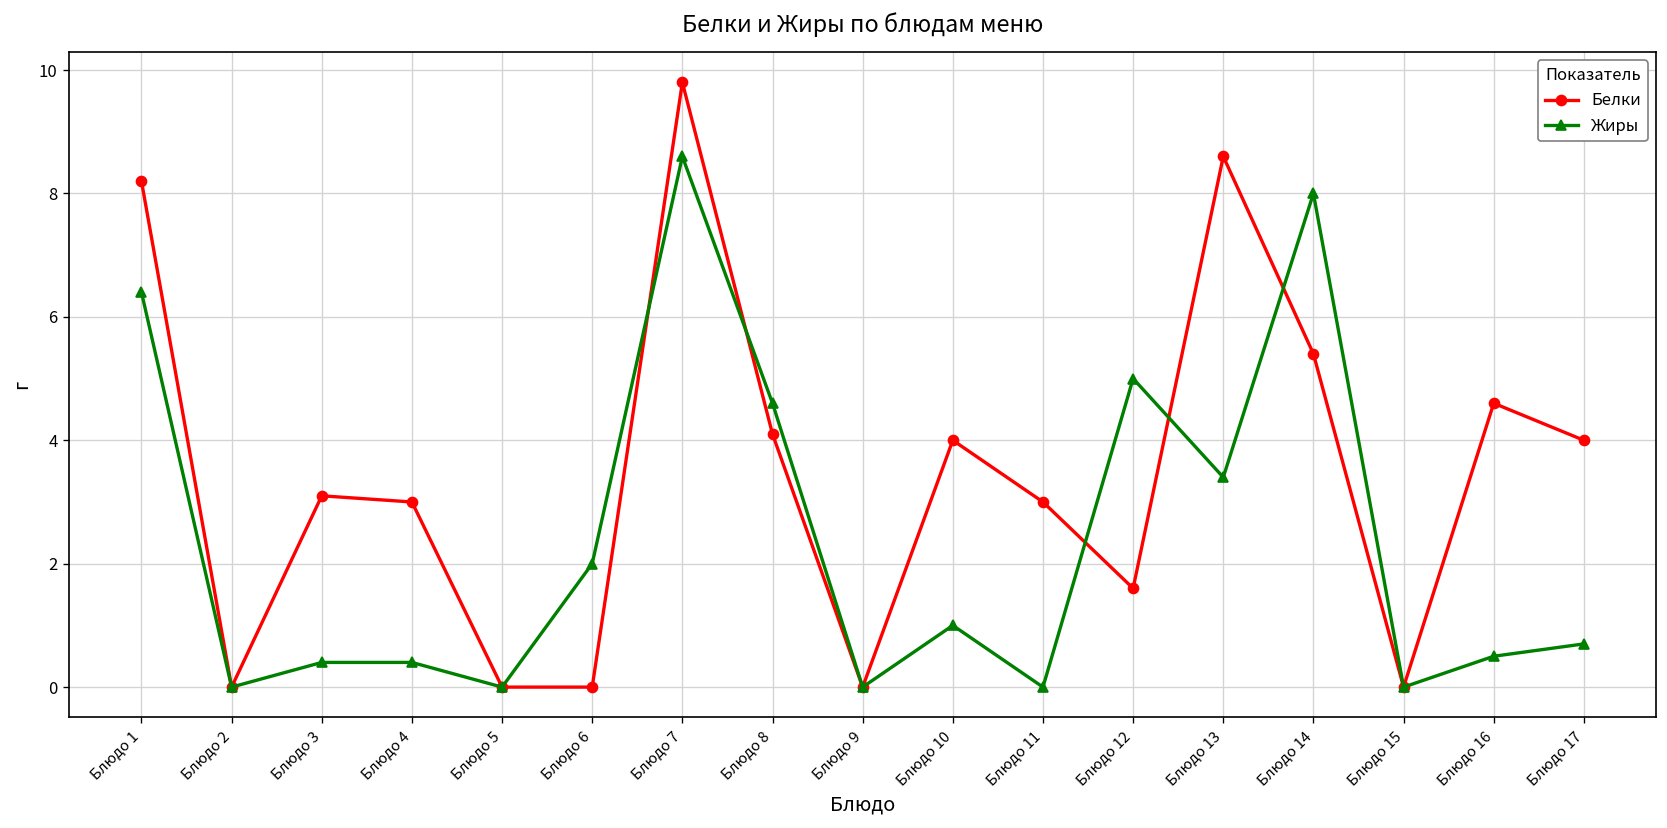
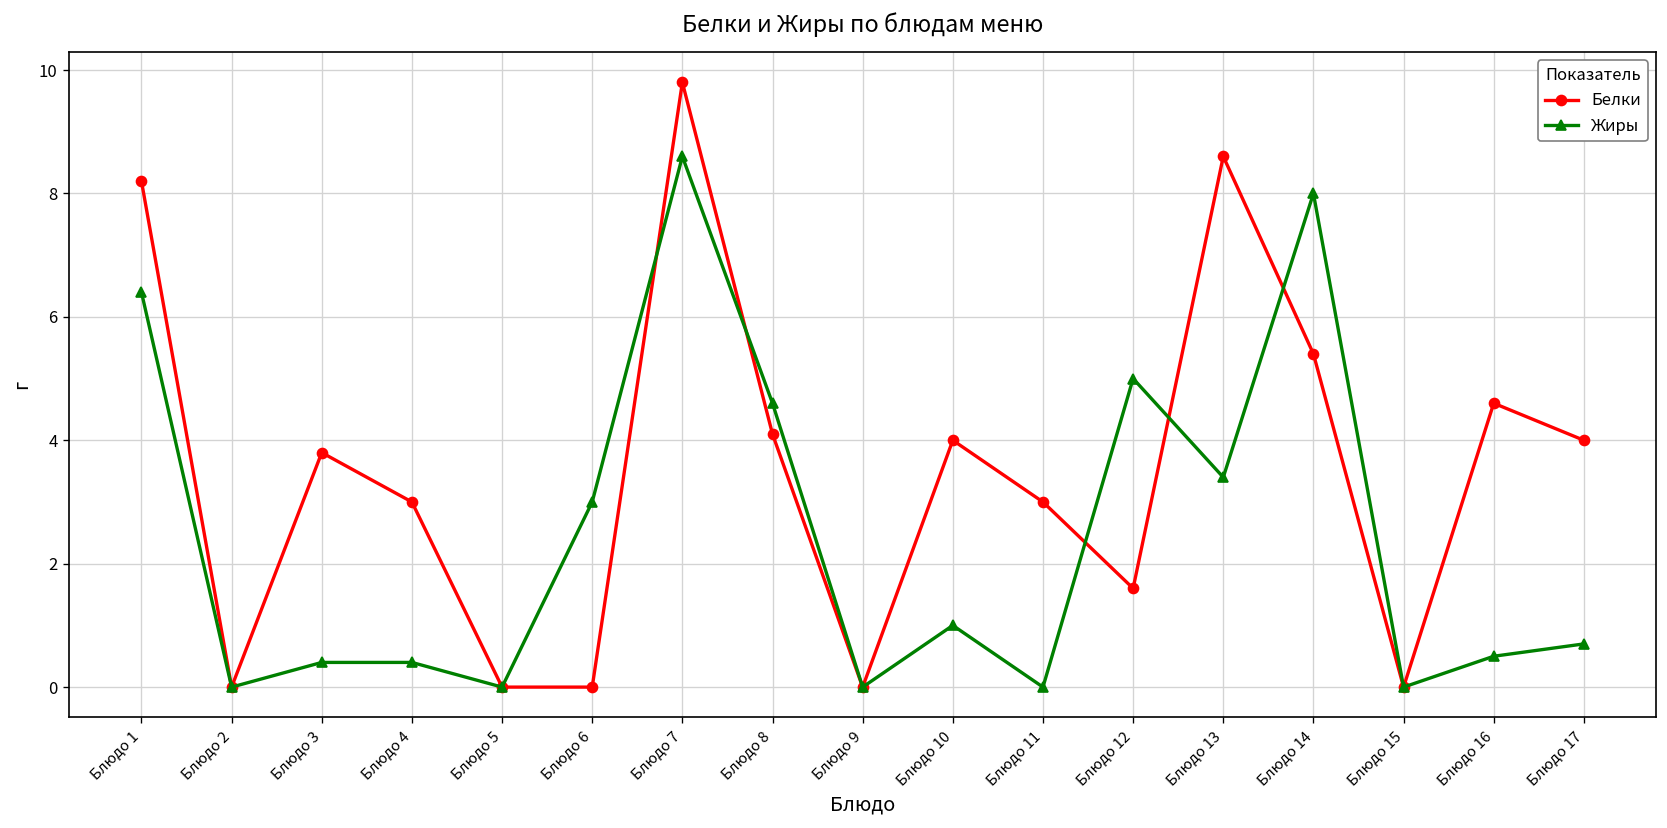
  {
    "Белки": {
      "Блюдо 1": 8.2,
-     "Блюдо 3": 3.1,
+     "Блюдо 3": 3.8,
      "Блюдо 4": 3.0,
      "Блюдо 6": 0.0,
      "Блюдо 7": 9.8,
      "Блюдо 8": 4.1,
      "Блюдо 10": 4.0,
      "Блюдо 11": 3.0,
      "Блюдо 12": 1.6,
      "Блюдо 13": 8.6,
      "Блюдо 14": 5.4,
      "Блюдо 16": 4.6,
      "Блюдо 17": 4.0
    },
    "Жиры": {
      "Блюдо 1": 6.4,
      "Блюдо 3": 0.4,
      "Блюдо 4": 0.4,
-     "Блюдо 6": 2,
+     "Блюдо 6": 3,
      "Блюдо 7": 8.6,
      "Блюдо 8": 4.6,
      "Блюдо 10": 1,
      "Блюдо 11": 0,
      "Блюдо 12": 5,
      "Блюдо 13": 3.4,
      "Блюдо 14": 8,
      "Блюдо 16": 0.5,
      "Блюдо 17": 0.7
    }
  }
